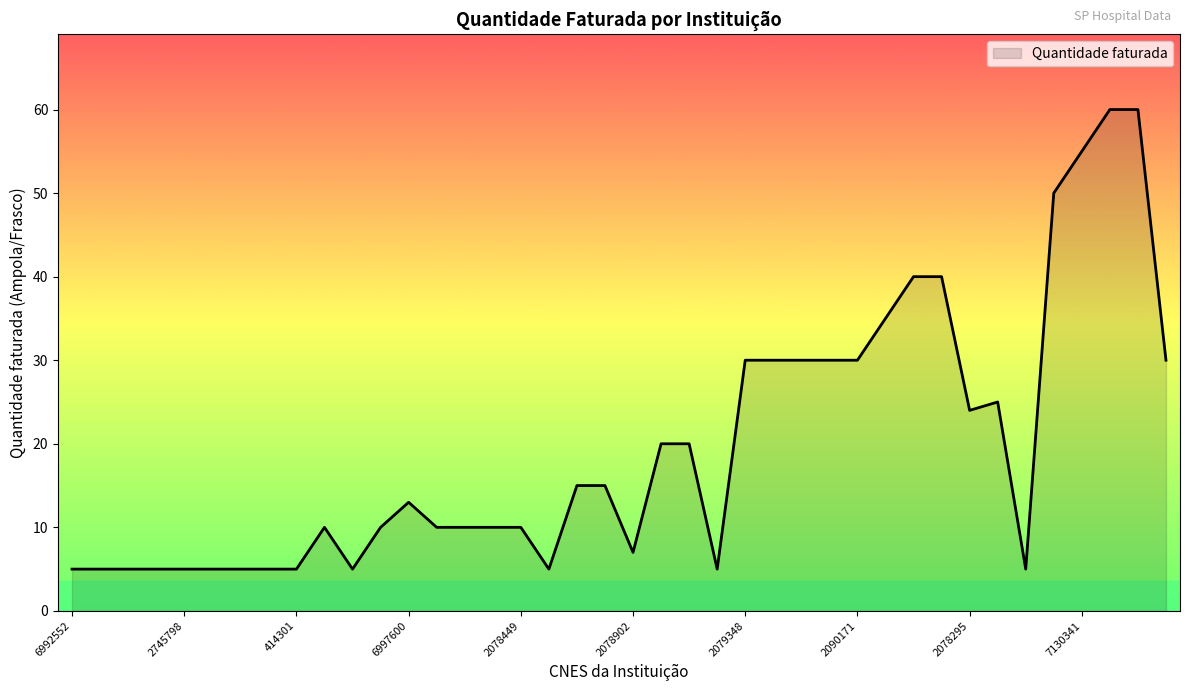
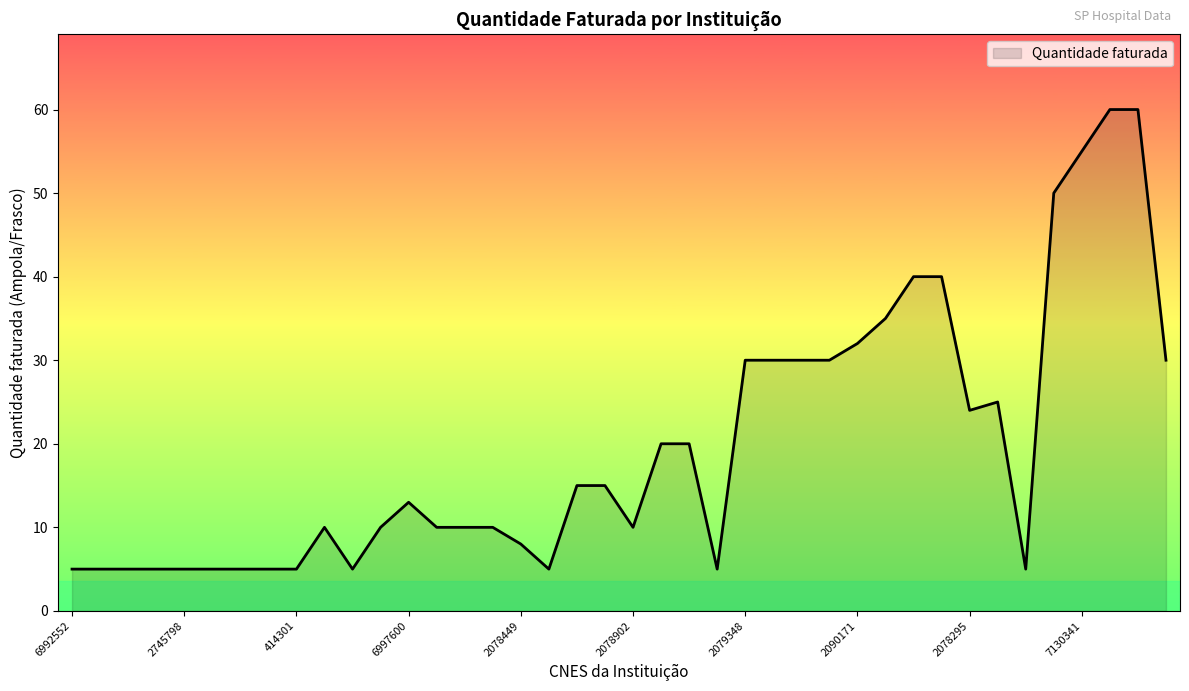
  {
    "6992552": 5,
    "2745798": 5,
    "414301": 5,
    "6997600": 13,
-   "2078449": 10,
-   "2078902": 7,
+   "2078449": 8,
+   "2078902": 10,
    "2079348": 30,
-   "2090171": 30,
+   "2090171": 32,
    "2078295": 24,
    "7130341": 55
  }
